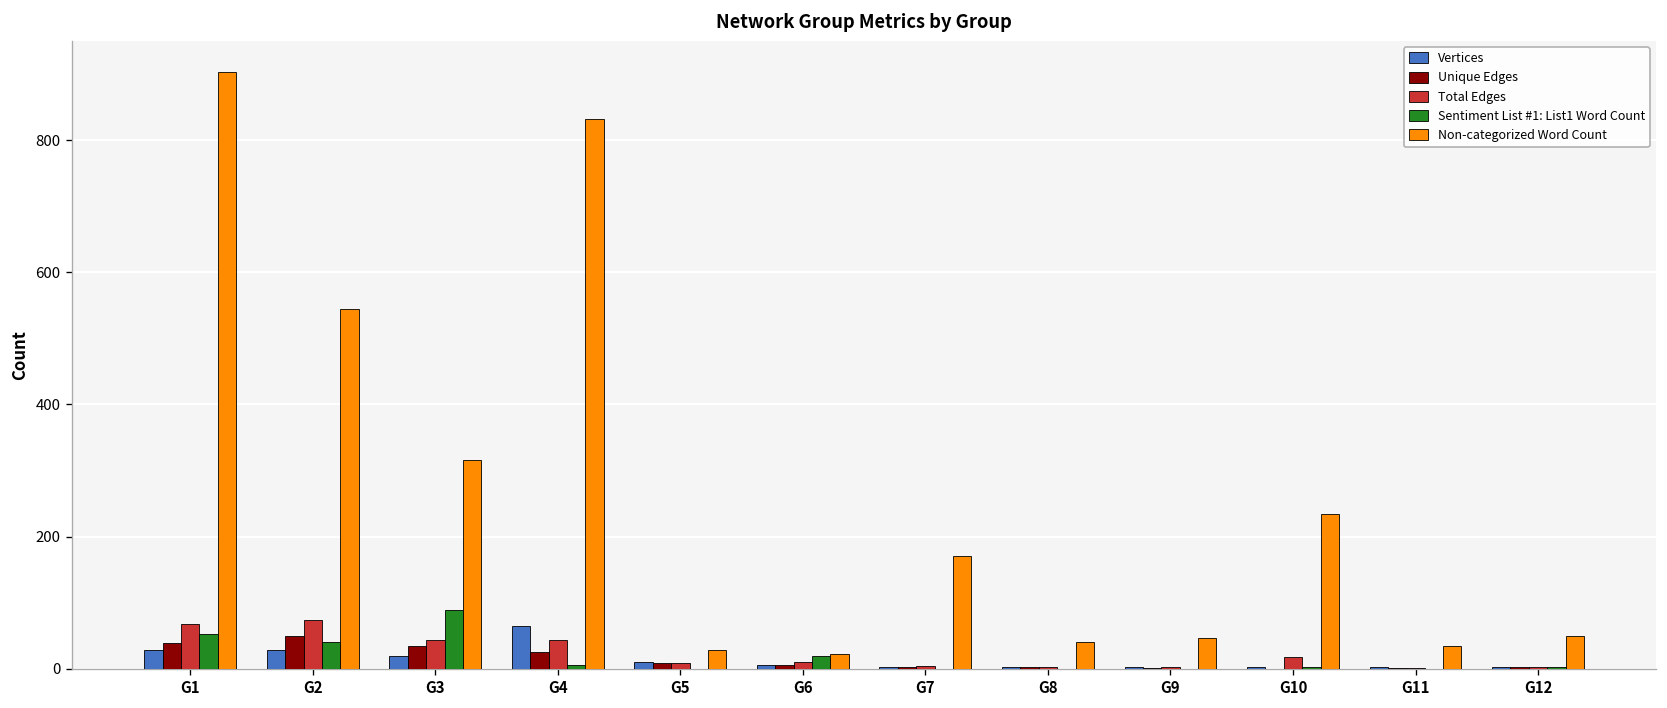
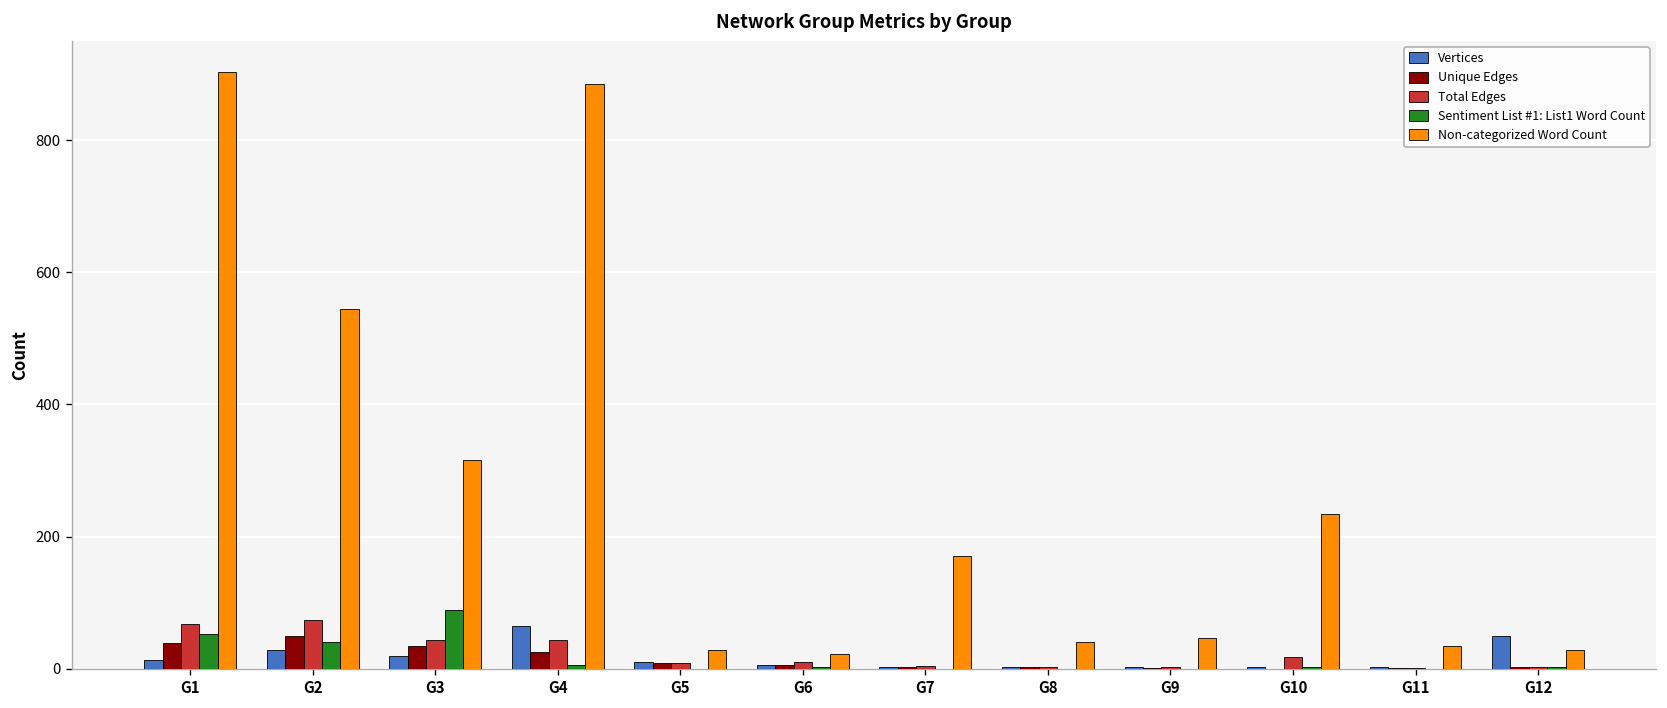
  {
    "Vertices": {
-     "G1": 30,
+     "G1": 10,
      "G2": 30,
      "G3": 20,
      "G4": 70,
      "G5": 10,
      "G6": 10,
-     "G12": 0
+     "G12": 50
    },
    "Unique Edges": {
      "G1": 40,
      "G2": 50,
      "G3": 40,
      "G4": 30,
      "G5": 10,
      "G6": 10,
      "G10": 0
    },
    "Total Edges": {
      "G1": 70,
      "G2": 70,
      "G3": 40,
      "G4": 40,
      "G5": 10,
      "G6": 10,
      "G10": 20
    },
    "Sentiment List #1: List1 Word Count": {
      "G1": 50,
      "G2": 40,
      "G3": 90,
      "G4": 10,
      "G5": 0,
-     "G6": 20,
+     "G6": 0,
      "G7": 0,
      "G8": 0,
      "G9": 0,
      "G11": 0
    },
    "Non-categorized Word Count": {
      "G1": 900,
      "G2": 550,
      "G3": 320,
-     "G4": 830,
+     "G4": 890,
      "G5": 30,
      "G6": 20,
      "G7": 170,
      "G8": 40,
      "G9": 50,
      "G10": 230,
      "G11": 40,
-     "G12": 50
+     "G12": 30
    }
  }
